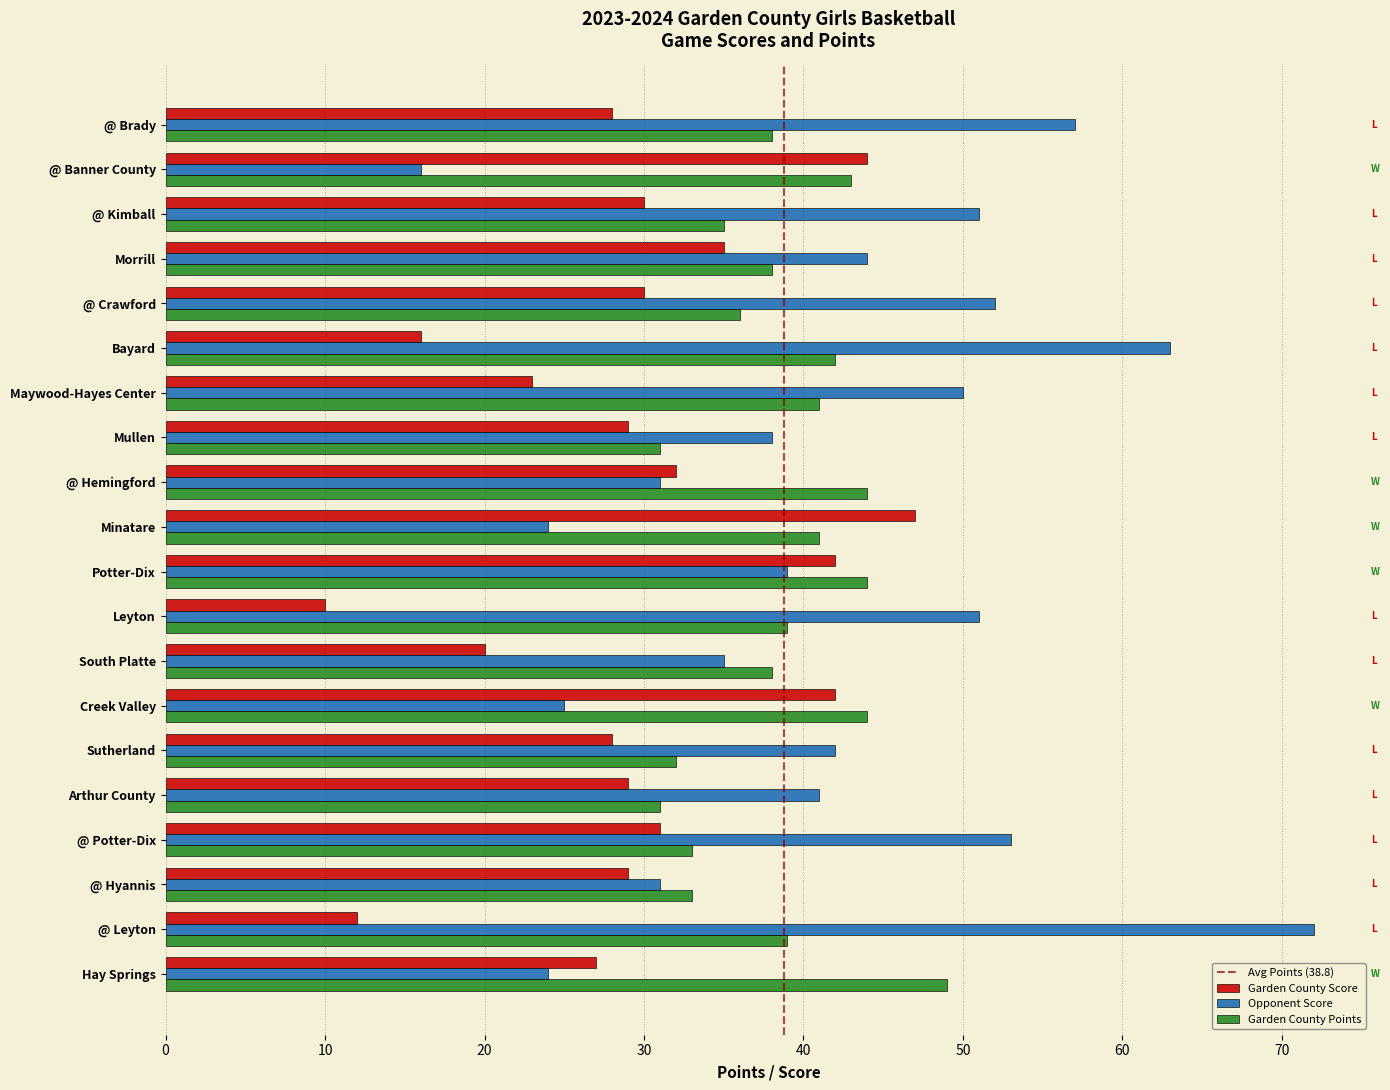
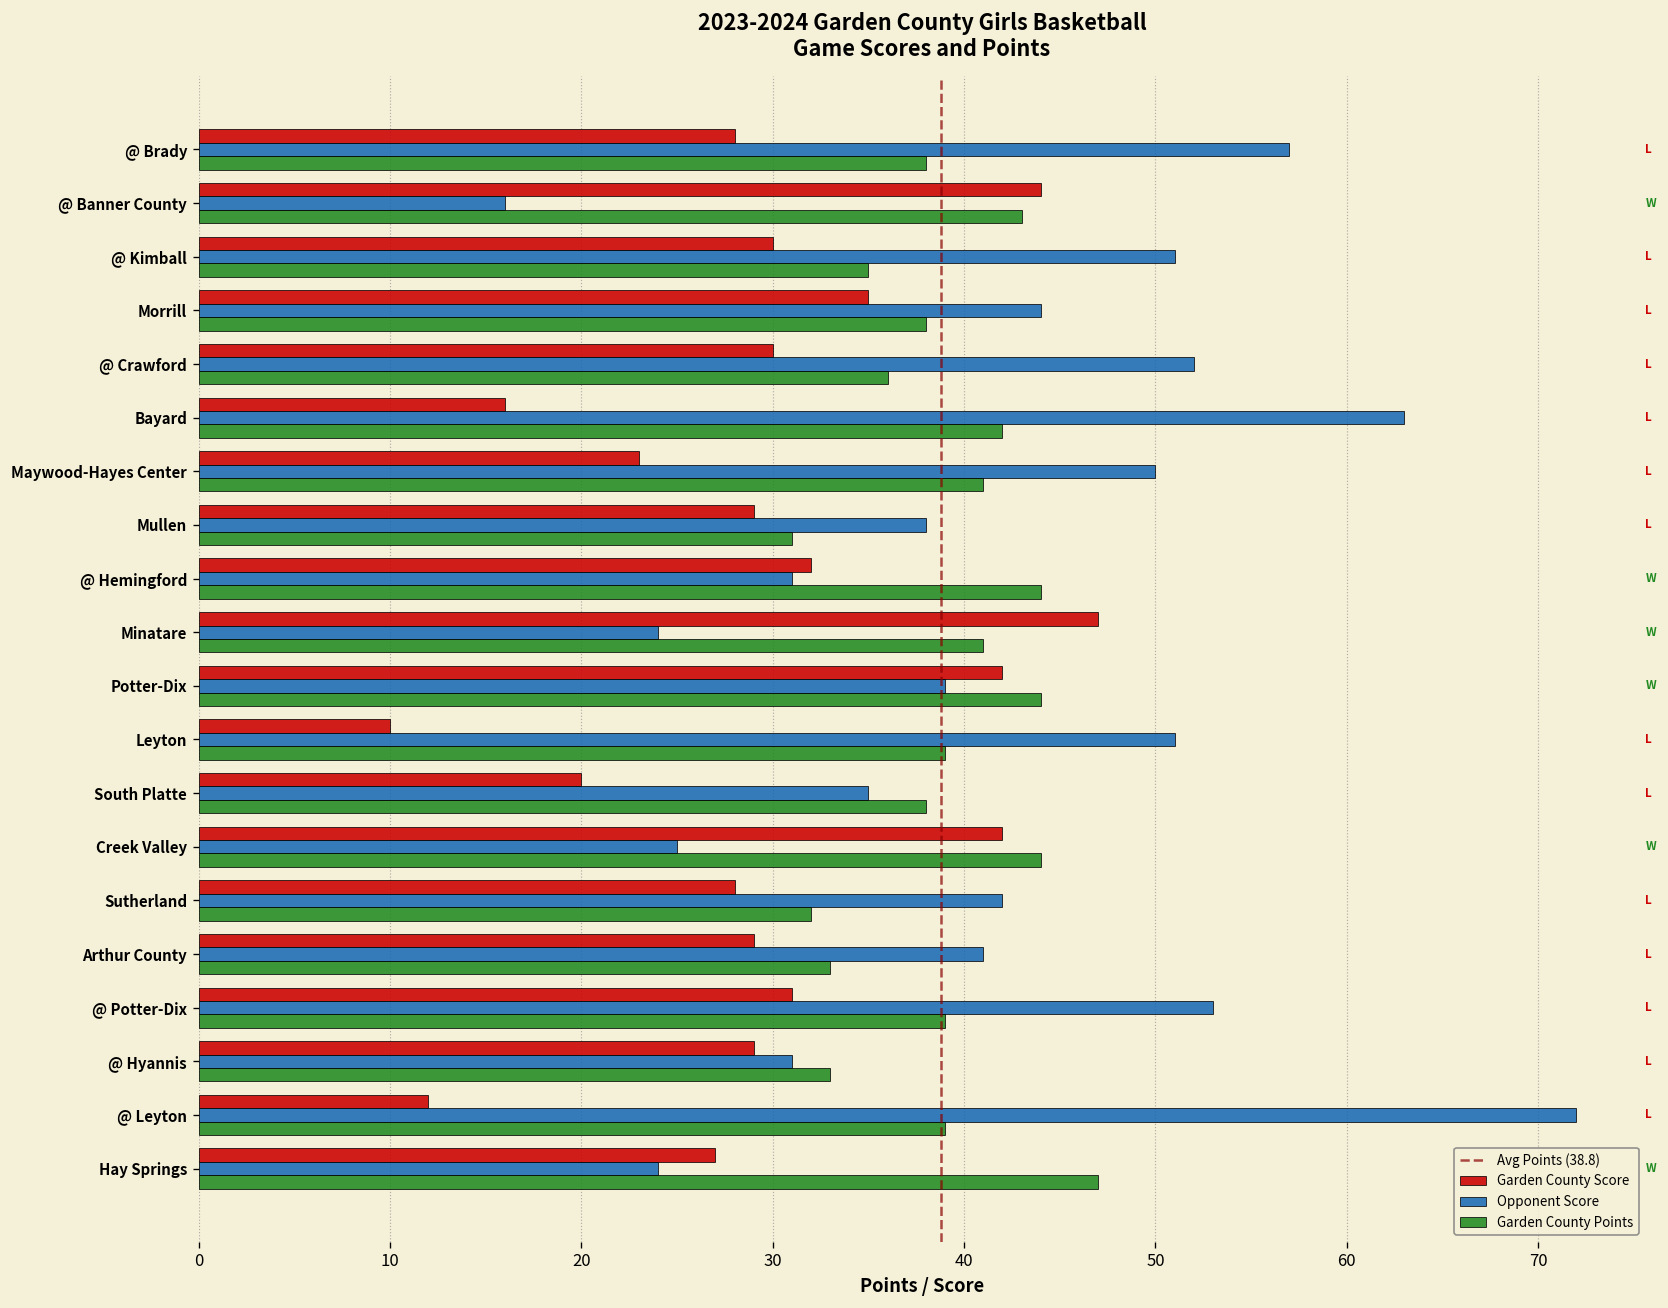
  {
    "Garden County Score": {
      "@ Brady": 28,
      "@ Banner County": 44,
      "@ Kimball": 30,
      "Morrill": 35,
      "@ Crawford": 30,
      "Bayard": 16,
      "Maywood-Hayes Center": 23,
      "Mullen": 29,
      "@ Hemingford": 32,
      "Minatare": 47,
      "Potter-Dix": 42,
      "Leyton": 10,
      "South Platte": 20,
      "Creek Valley": 42,
      "Sutherland": 28,
      "Arthur County": 29,
      "@ Potter-Dix": 31,
      "@ Hyannis": 29,
      "@ Leyton": 12,
      "Hay Springs": 27
    },
    "Opponent Score": {
      "@ Brady": 57,
      "@ Banner County": 16,
      "@ Kimball": 51,
      "Morrill": 44,
      "@ Crawford": 52,
      "Bayard": 63,
      "Maywood-Hayes Center": 50,
      "Mullen": 38,
      "@ Hemingford": 31,
      "Minatare": 24,
      "Potter-Dix": 39,
      "Leyton": 51,
      "South Platte": 35,
      "Creek Valley": 25,
      "Sutherland": 42,
      "Arthur County": 41,
      "@ Potter-Dix": 53,
      "@ Hyannis": 31,
      "@ Leyton": 72,
      "Hay Springs": 24
    },
    "Garden County Points": {
      "@ Brady": 38,
      "@ Banner County": 43,
      "@ Kimball": 35,
      "Morrill": 38,
      "@ Crawford": 36,
      "Bayard": 42,
      "Maywood-Hayes Center": 41,
      "Mullen": 31,
      "@ Hemingford": 44,
      "Minatare": 41,
      "Potter-Dix": 44,
      "Leyton": 39,
      "South Platte": 38,
      "Creek Valley": 44,
      "Sutherland": 32,
-     "Arthur County": 31,
-     "@ Potter-Dix": 33,
+     "Arthur County": 33,
+     "@ Potter-Dix": 39,
      "@ Hyannis": 33,
      "@ Leyton": 39,
-     "Hay Springs": 49
+     "Hay Springs": 47
    }
  }
